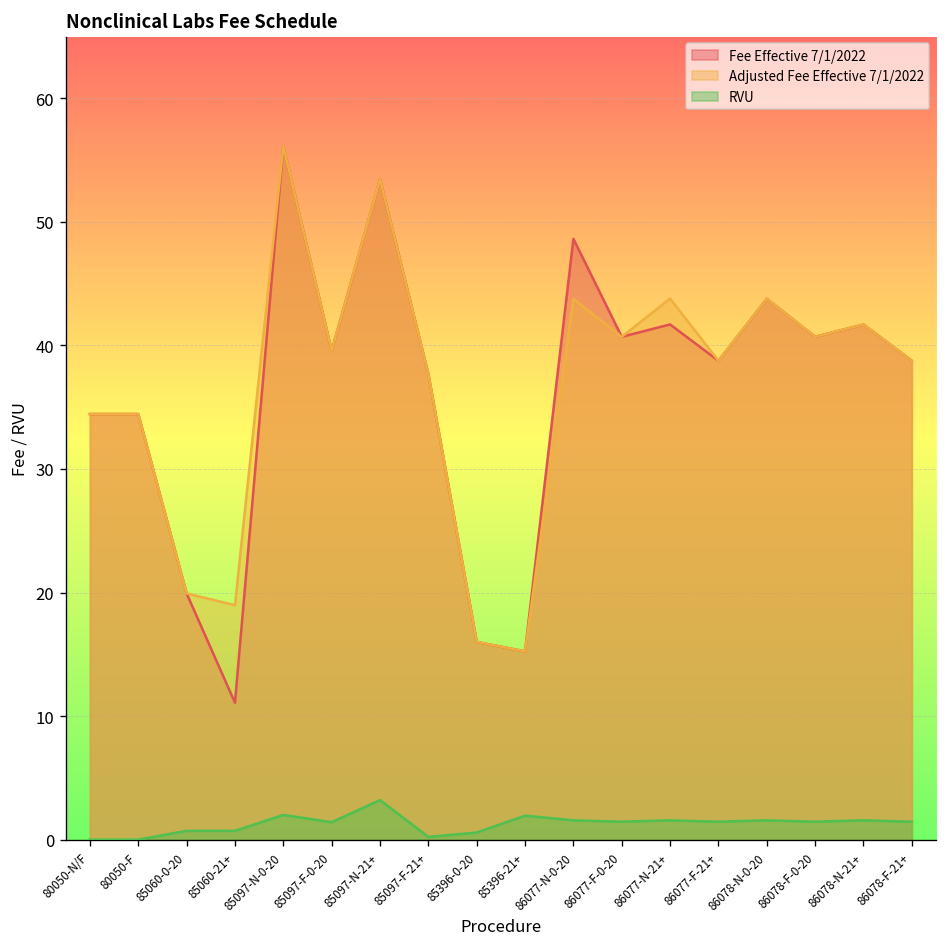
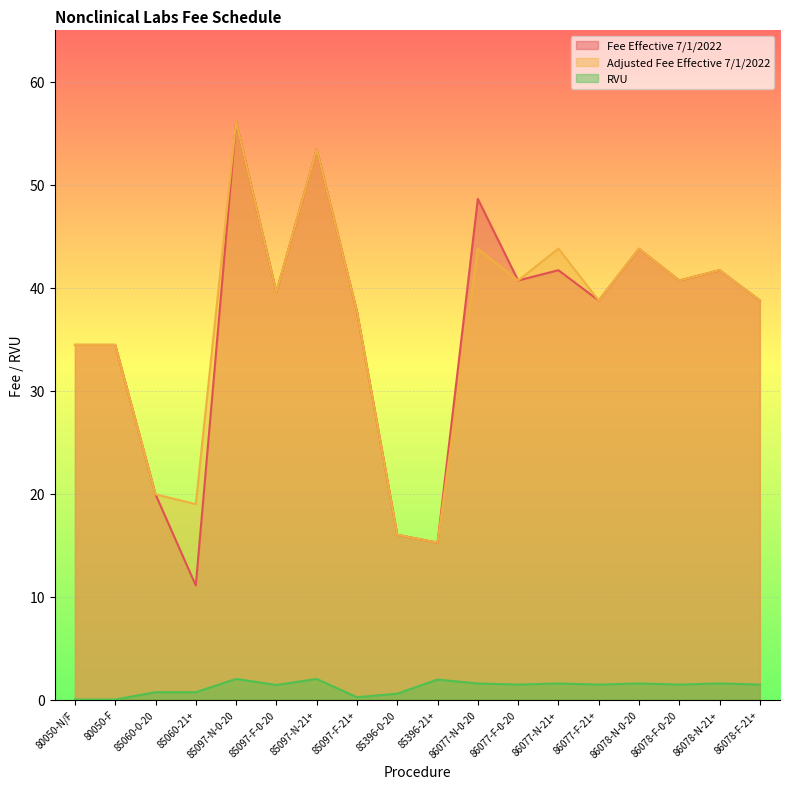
  {
    "Fee Effective 7/1/2022": {
      "85060-21+": 11.1,
      "86077-N-0-20": 48.6,
      "86077-N-21+": 41.7
    },
    "Adjusted Fee Effective 7/1/2022": {
      "85060-21+": 19.0,
      "86077-N-0-20": 43.8,
      "86077-N-21+": 43.8
    },
    "RVU": {
      "80050-N/F": 0.0,
      "80050-F": 0.0,
      "85060-0-20": 0.7,
      "85060-21+": 0.7,
      "85097-N-0-20": 2.0,
      "85097-F-0-20": 1.4,
-     "85097-N-21+": 3.2,
+     "85097-N-21+": 2.0,
      "85097-F-21+": 0.2,
      "85396-0-20": 0.6,
      "85396-21+": 1.9,
      "86077-N-0-20": 1.6,
      "86077-F-0-20": 1.5,
      "86077-N-21+": 1.6,
      "86077-F-21+": 1.5,
      "86078-N-0-20": 1.6,
      "86078-F-0-20": 1.5,
      "86078-N-21+": 1.6,
      "86078-F-21+": 1.5
    }
  }
